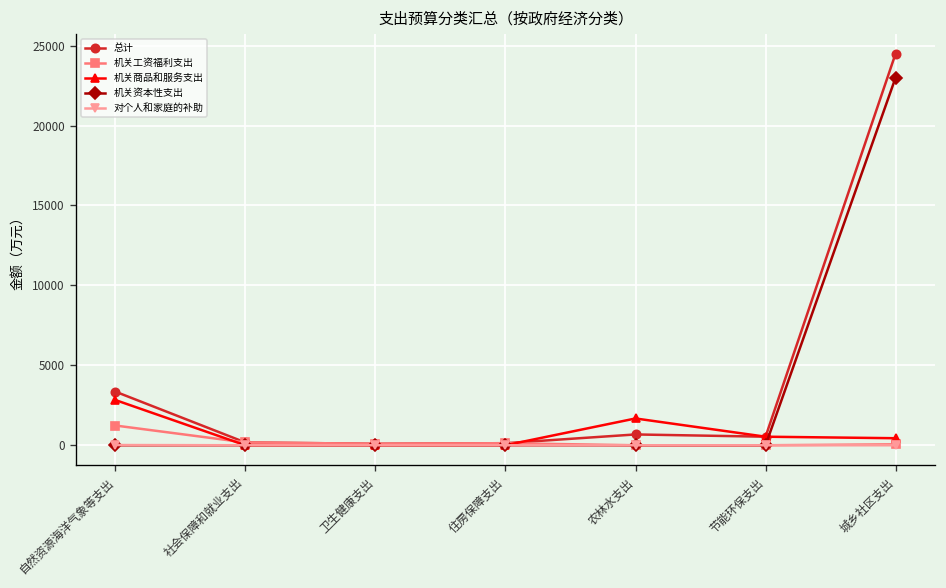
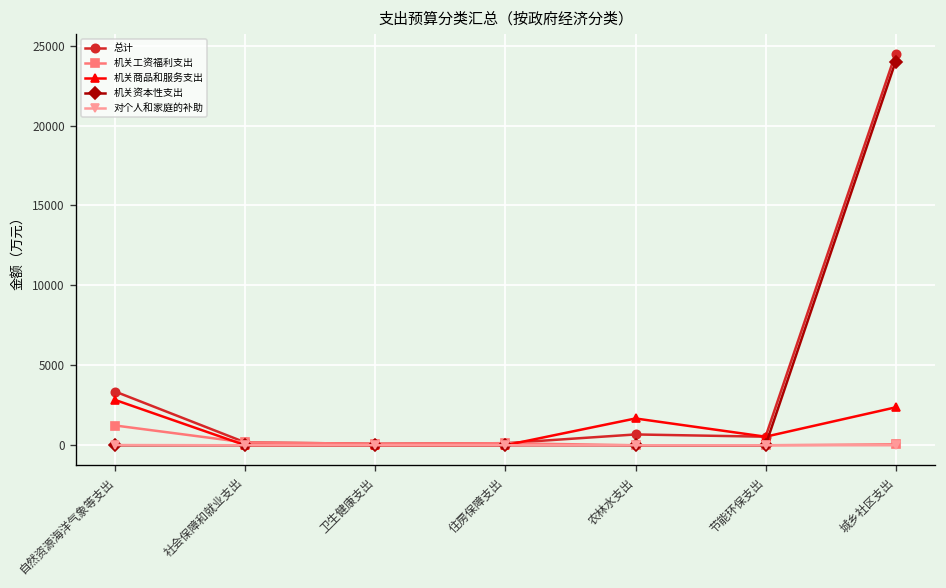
  {
    "总计": {
      "自然资源海洋气象等支出": 3400,
      "农林水支出": 700,
      "城乡社区支出": 24500
    },
    "机关商品和服务支出": {
      "自然资源海洋气象等支出": 2800,
      "农林水支出": 1700,
-     "城乡社区支出": 400
+     "城乡社区支出": 2400
    },
    "机关资本性支出": {
-     "城乡社区支出": 23000
+     "城乡社区支出": 24000
    }
  }
